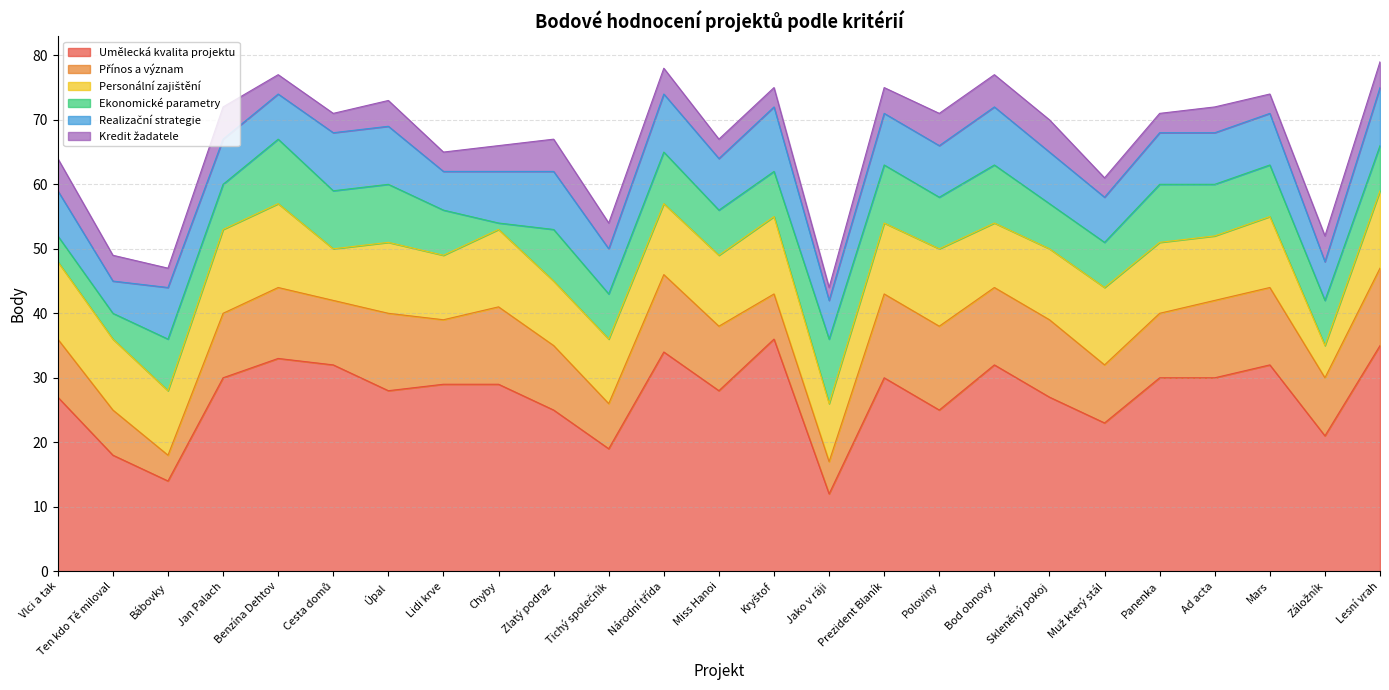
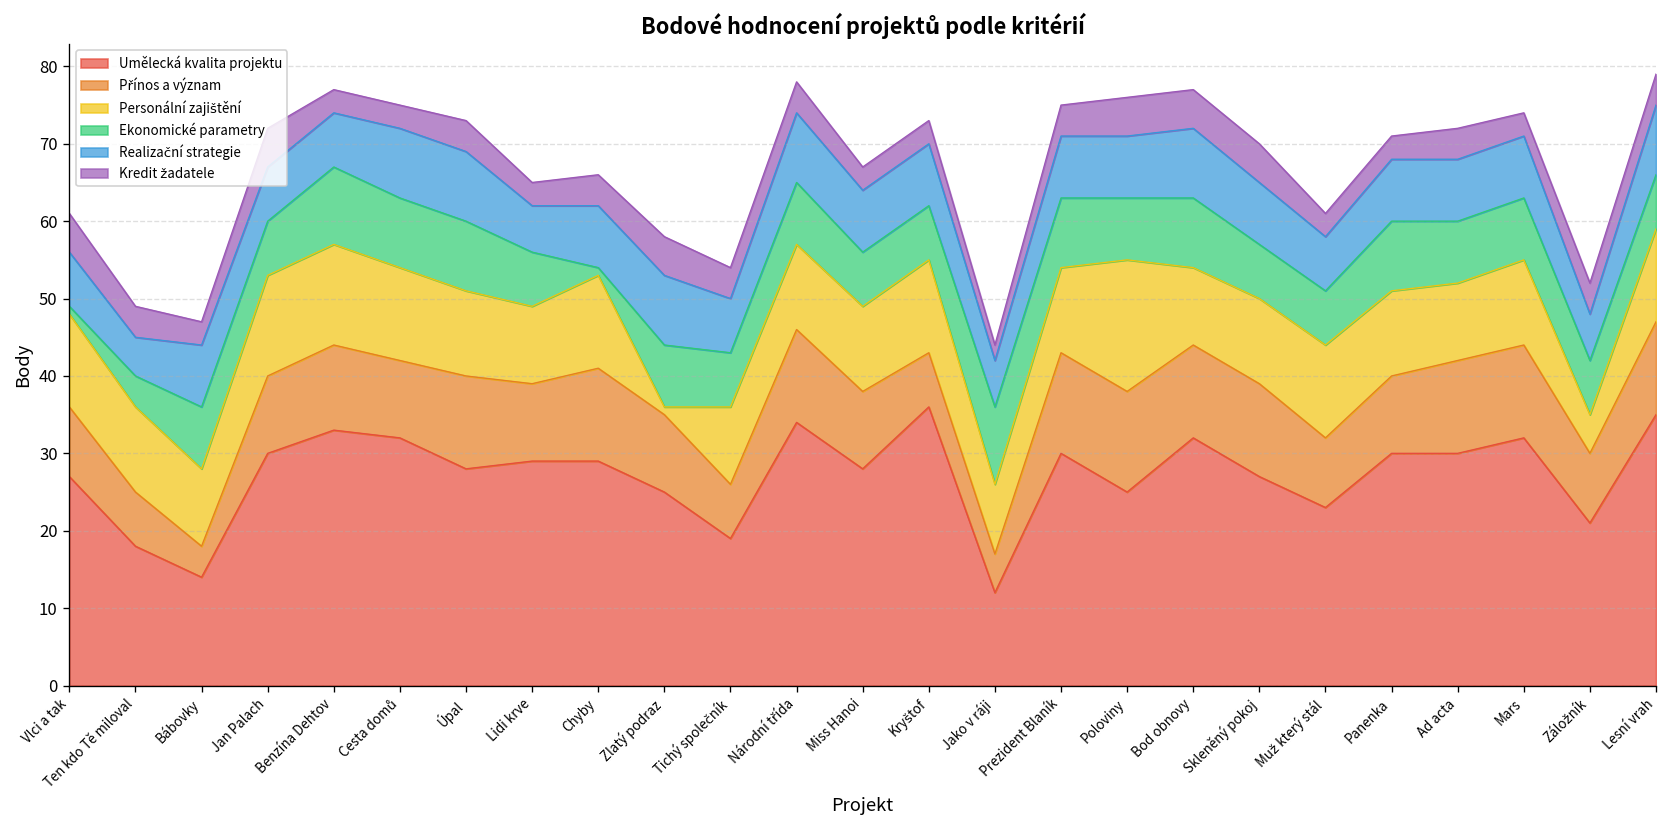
  {
    "Personální zajištění": {
      "Vlci a tak": 12,
      "Ten kdo Tě miloval": 11,
      "Bábovky": 10,
      "Jan Palach": 13,
      "Benzína Dehtov": 13,
-     "Cesta domů": 8,
+     "Cesta domů": 12,
      "Úpal": 11,
      "Lidi krve": 10,
      "Chyby": 12,
-     "Zlatý podraz": 10,
+     "Zlatý podraz": 1,
      "Tichý společník": 10,
      "Národní třída": 11,
      "Miss Hanoi": 11,
      "Kryštof": 12,
      "Jako v ráji": 9,
      "Prezident Blaník": 11,
-     "Poloviny": 12,
+     "Poloviny": 17,
      "Bod obnovy": 10,
      "Skleněný pokoj": 11,
      "Muž který stál": 12,
      "Panenka": 11,
      "Ad acta": 10,
      "Mars": 11,
      "Záložník": 5,
      "Lesní vrah": 12
    },
    "Ekonomické parametry": {
-     "Vlci a tak": 4,
+     "Vlci a tak": 1,
      "Ten kdo Tě miloval": 4,
      "Bábovky": 8,
      "Jan Palach": 7,
      "Benzína Dehtov": 10,
      "Cesta domů": 9,
      "Úpal": 9,
      "Lidi krve": 7,
      "Chyby": 1,
      "Zlatý podraz": 8,
      "Tichý společník": 7,
      "Národní třída": 8,
      "Miss Hanoi": 7,
      "Kryštof": 7,
      "Jako v ráji": 10,
      "Prezident Blaník": 9,
      "Poloviny": 8,
      "Bod obnovy": 9,
      "Skleněný pokoj": 7,
      "Muž který stál": 7,
      "Panenka": 9,
      "Ad acta": 8,
      "Mars": 8,
      "Záložník": 7,
      "Lesní vrah": 7
    },
    "Realizační strategie": {
      "Vlci a tak": 7,
      "Ten kdo Tě miloval": 5,
      "Bábovky": 8,
      "Benzína Dehtov": 7,
      "Cesta domů": 9,
      "Úpal": 9,
      "Lidi krve": 6,
      "Chyby": 8,
      "Zlatý podraz": 9,
      "Tichý společník": 7,
      "Národní třída": 9,
      "Miss Hanoi": 8,
-     "Kryštof": 10,
+     "Kryštof": 8,
      "Jako v ráji": 6,
      "Prezident Blaník": 8,
      "Poloviny": 8,
      "Bod obnovy": 9,
      "Skleněný pokoj": 8,
      "Muž který stál": 7,
      "Panenka": 8,
      "Ad acta": 8,
      "Mars": 8,
      "Záložník": 6,
      "Lesní vrah": 9
    },
    "Kredit žadatele": {
      "Vlci a tak": 5,
      "Ten kdo Tě miloval": 4,
      "Bábovky": 3,
      "Benzína Dehtov": 3,
      "Cesta domů": 3,
      "Úpal": 4,
      "Lidi krve": 3,
      "Chyby": 4,
      "Zlatý podraz": 5,
      "Tichý společník": 4,
      "Národní třída": 4,
      "Miss Hanoi": 3,
      "Kryštof": 3,
      "Jako v ráji": 2,
      "Prezident Blaník": 4,
      "Poloviny": 5,
      "Bod obnovy": 5,
      "Skleněný pokoj": 5,
      "Muž který stál": 3,
      "Panenka": 3,
      "Ad acta": 4,
      "Mars": 3,
      "Záložník": 4,
      "Lesní vrah": 4
    }
  }
